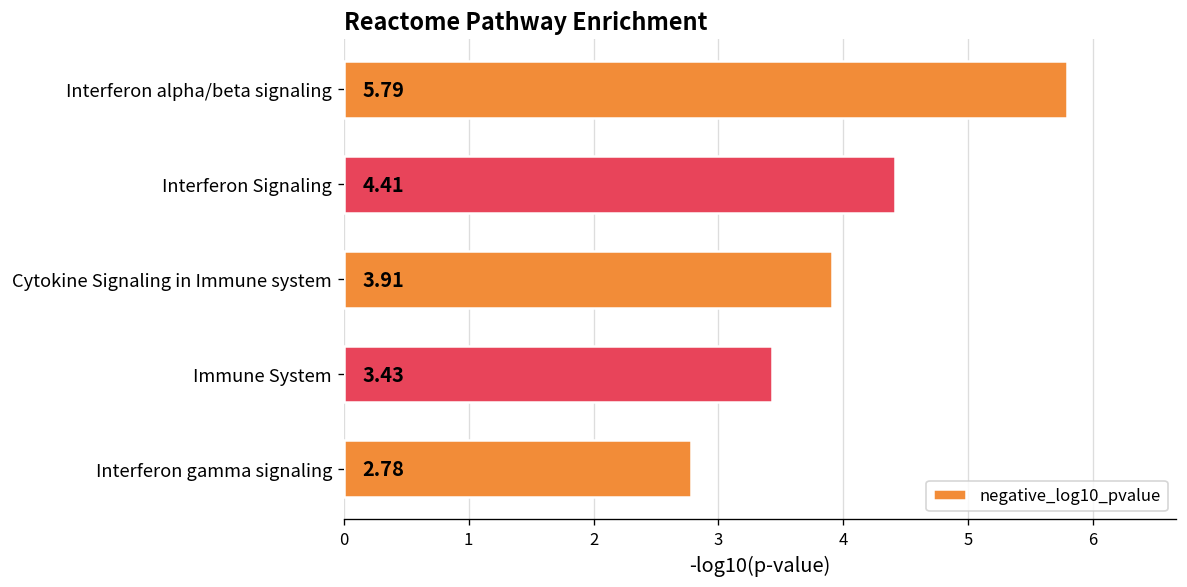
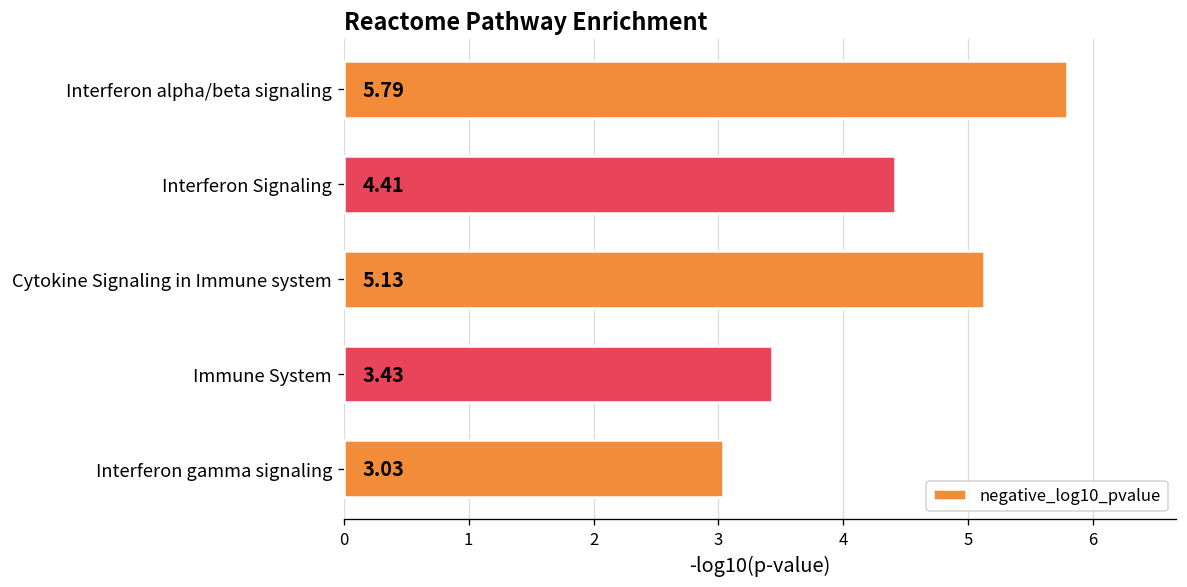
  {
    "Interferon alpha/beta signaling": 5.79,
    "Interferon Signaling": 4.41,
-   "Cytokine Signaling in Immune system": 3.91,
+   "Cytokine Signaling in Immune system": 5.13,
    "Immune System": 3.43,
-   "Interferon gamma signaling": 2.78
+   "Interferon gamma signaling": 3.03
  }
